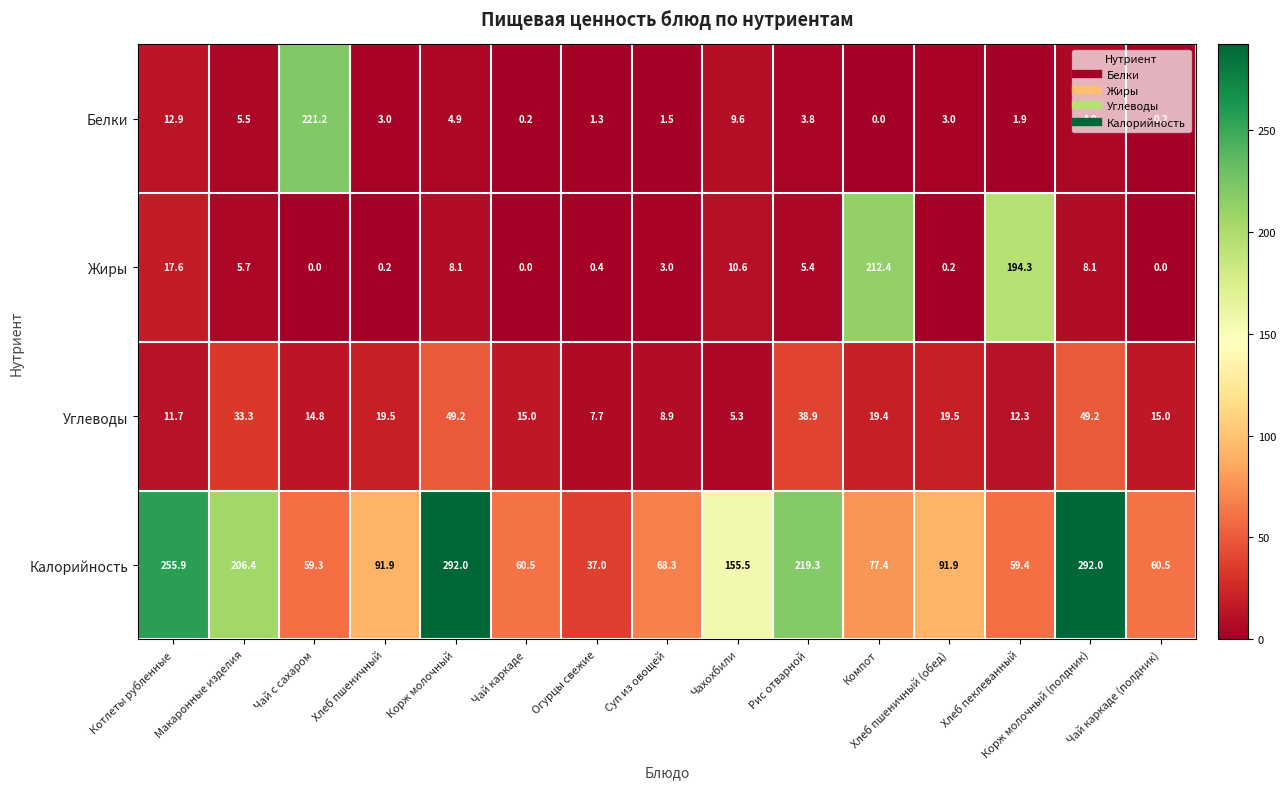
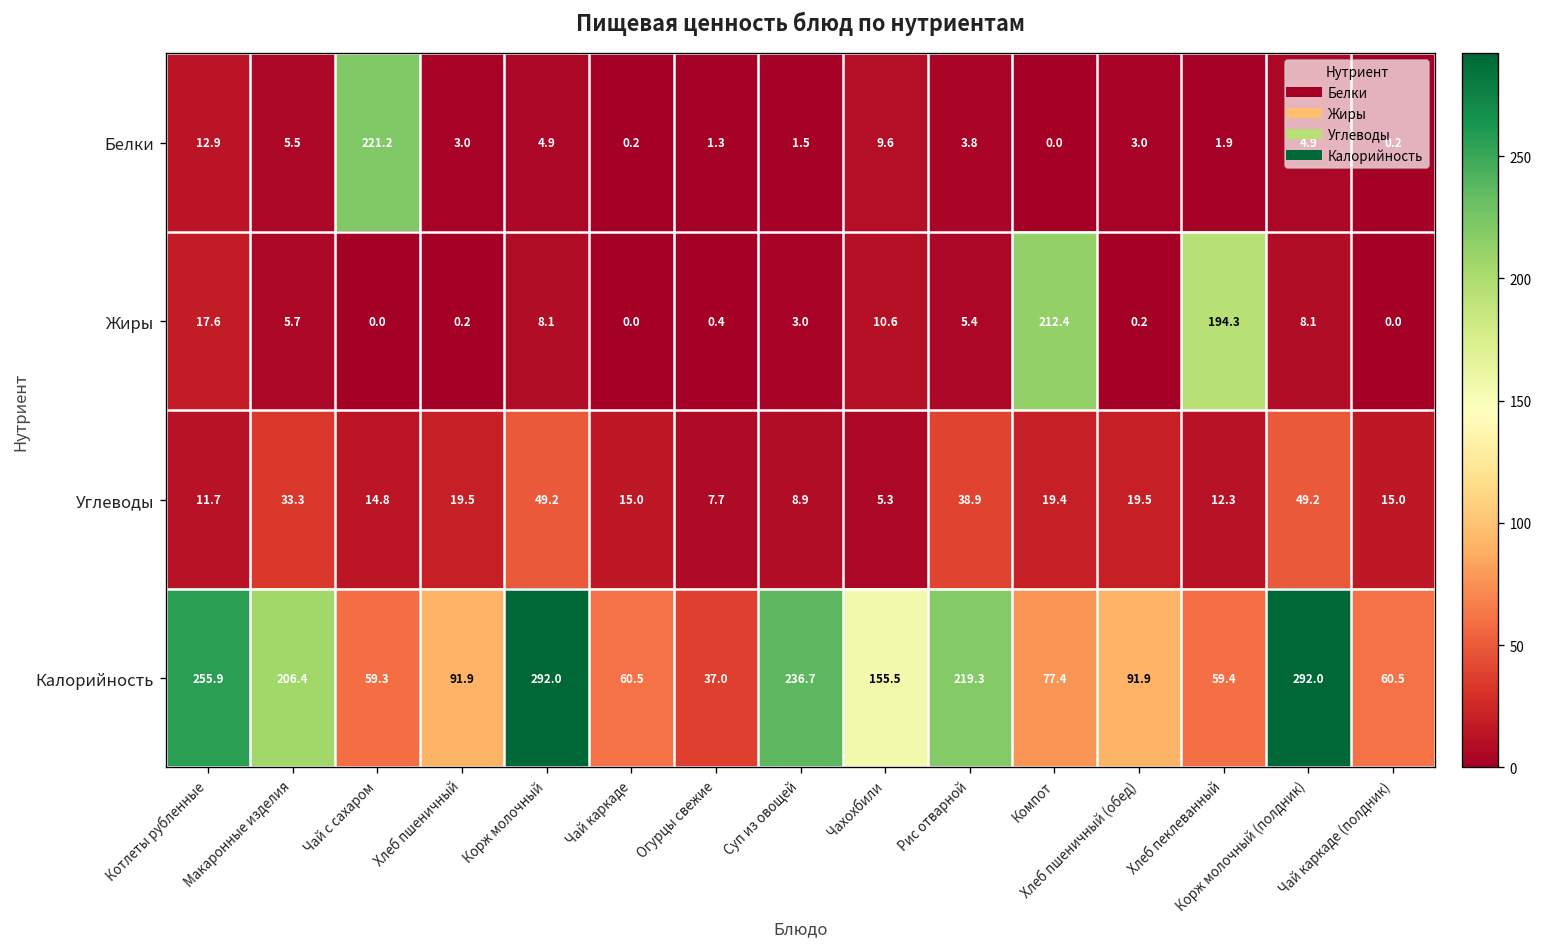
  {
    "Белки": {
      "Котлеты рубленные": 12.9,
      "Макаронные изделия": 5.5,
      "Чай с сахаром": 221.2,
      "Хлеб пшеничный": 3.0,
      "Корж молочный": 4.9,
      "Чай каркаде": 0.2,
      "Огурцы свежие": 1.3,
      "Суп из овощей": 1.5,
      "Чахохбили": 9.6,
      "Рис отварной": 3.8,
      "Компот": 0.0,
      "Хлеб пшеничный (обед)": 3.0,
      "Хлеб пеклеванный": 1.9
    },
    "Жиры": {
      "Котлеты рубленные": 17.6,
      "Макаронные изделия": 5.7,
      "Чай с сахаром": 0.0,
      "Хлеб пшеничный": 0.2,
      "Корж молочный": 8.1,
      "Чай каркаде": 0.0,
      "Огурцы свежие": 0.4,
      "Суп из овощей": 3.0,
      "Чахохбили": 10.6,
      "Рис отварной": 5.4,
      "Компот": 212.4,
      "Хлеб пшеничный (обед)": 0.2,
      "Хлеб пеклеванный": 194.3,
      "Корж молочный (полдник)": 8.1,
      "Чай каркаде (полдник)": 0.0
    },
    "Углеводы": {
      "Котлеты рубленные": 11.7,
      "Макаронные изделия": 33.3,
      "Чай с сахаром": 14.8,
      "Хлеб пшеничный": 19.5,
      "Корж молочный": 49.2,
      "Чай каркаде": 15.0,
      "Огурцы свежие": 7.7,
      "Суп из овощей": 8.9,
      "Чахохбили": 5.3,
      "Рис отварной": 38.9,
      "Компот": 19.4,
      "Хлеб пшеничный (обед)": 19.5,
      "Хлеб пеклеванный": 12.3,
      "Корж молочный (полдник)": 49.2,
      "Чай каркаде (полдник)": 15.0
    },
    "Калорийность": {
      "Котлеты рубленные": 255.9,
      "Макаронные изделия": 206.4,
      "Чай с сахаром": 59.3,
      "Хлеб пшеничный": 91.9,
      "Корж молочный": 292.0,
      "Чай каркаде": 60.5,
      "Огурцы свежие": 37.0,
-     "Суп из овощей": 68.3,
+     "Суп из овощей": 236.7,
      "Чахохбили": 155.5,
      "Рис отварной": 219.3,
      "Компот": 77.4,
      "Хлеб пшеничный (обед)": 91.9,
      "Хлеб пеклеванный": 59.4,
      "Корж молочный (полдник)": 292.0,
      "Чай каркаде (полдник)": 60.5
    }
  }
